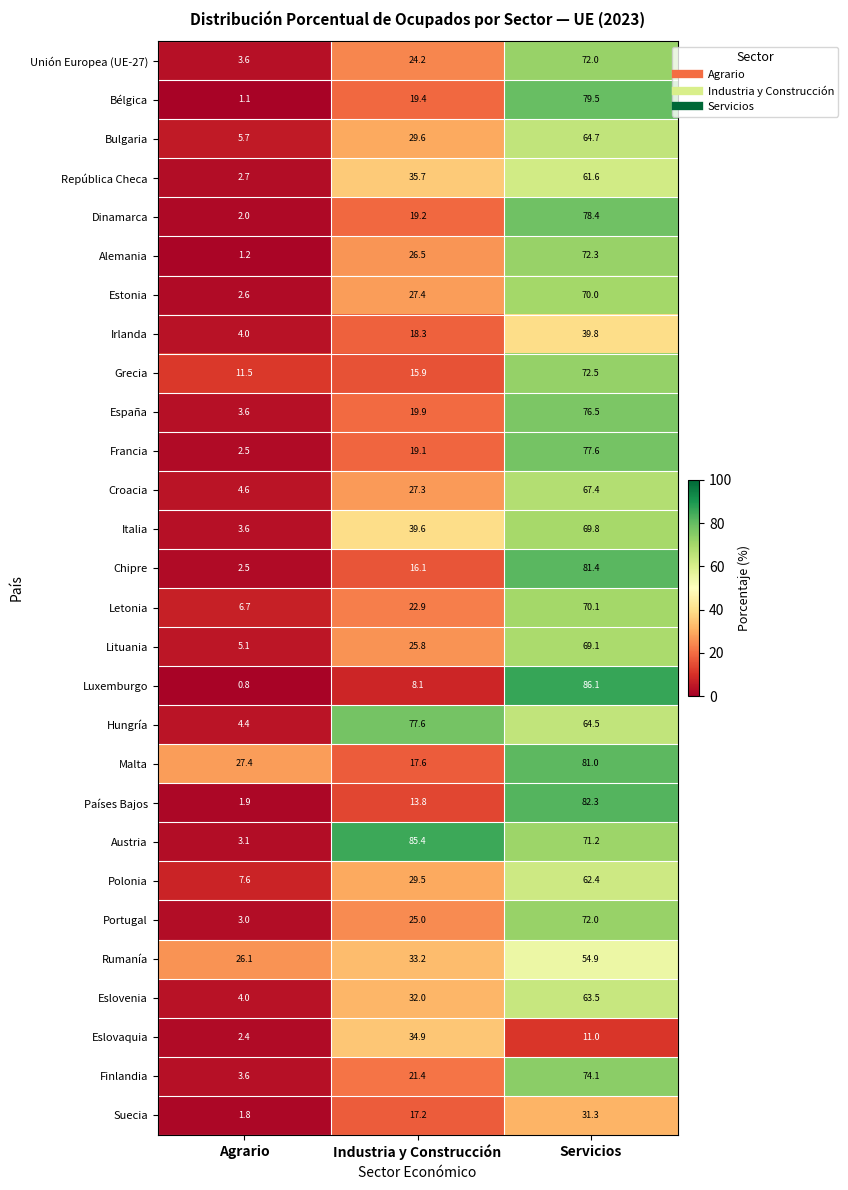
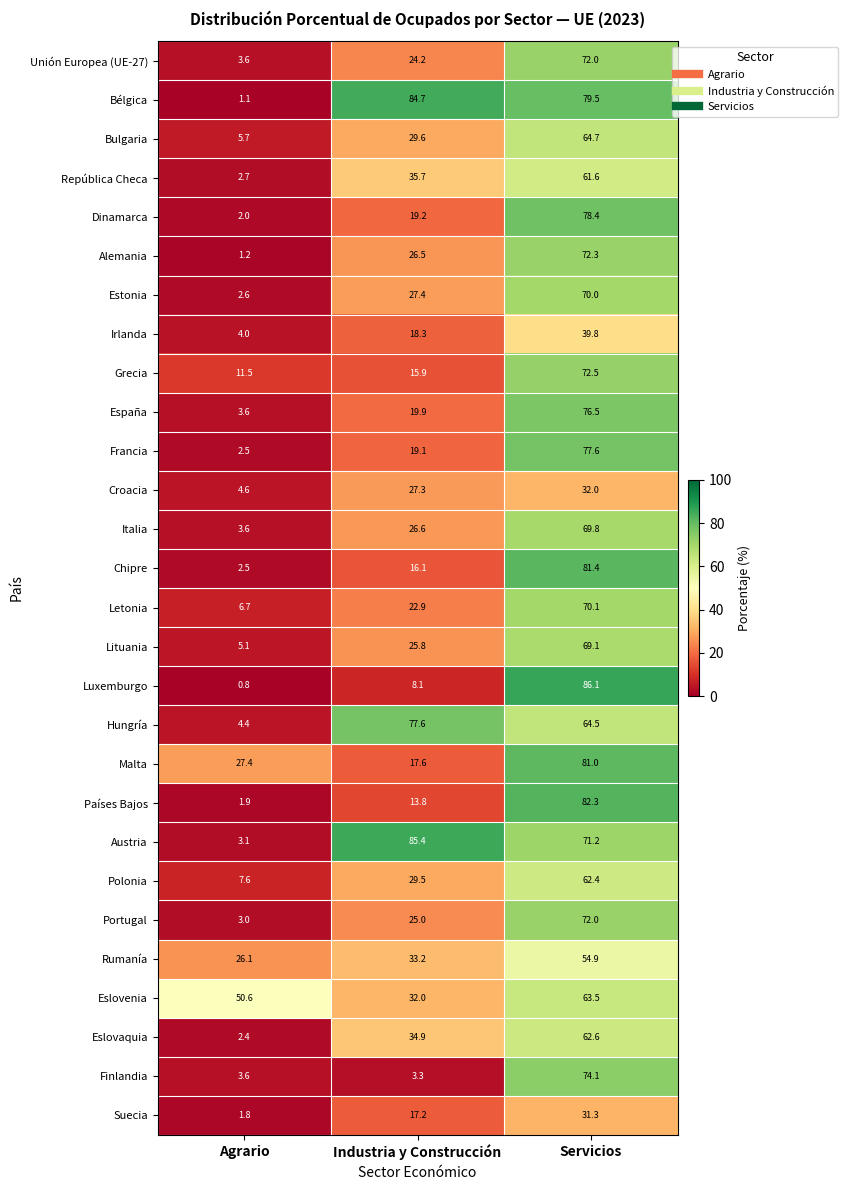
  {
    "Unión Europea (UE-27)": {
      "Agrario": 3.6,
      "Industria y Construcción": 24.2,
      "Servicios": 72.0
    },
    "Bélgica": {
      "Agrario": 1.1,
-     "Industria y Construcción": 19.4,
+     "Industria y Construcción": 84.7,
      "Servicios": 79.5
    },
    "Bulgaria": {
      "Agrario": 5.7,
      "Industria y Construcción": 29.6,
      "Servicios": 64.7
    },
    "República Checa": {
      "Agrario": 2.7,
      "Industria y Construcción": 35.7,
      "Servicios": 61.6
    },
    "Dinamarca": {
      "Agrario": 2.0,
      "Industria y Construcción": 19.2,
      "Servicios": 78.4
    },
    "Alemania": {
      "Agrario": 1.2,
      "Industria y Construcción": 26.5,
      "Servicios": 72.3
    },
    "Estonia": {
      "Agrario": 2.6,
      "Industria y Construcción": 27.4,
      "Servicios": 70.0
    },
    "Irlanda": {
      "Agrario": 4.0,
      "Industria y Construcción": 18.3,
      "Servicios": 39.8
    },
    "Grecia": {
      "Agrario": 11.5,
      "Industria y Construcción": 15.9,
      "Servicios": 72.5
    },
    "España": {
      "Agrario": 3.6,
      "Industria y Construcción": 19.9,
      "Servicios": 76.5
    },
    "Francia": {
      "Agrario": 2.5,
      "Industria y Construcción": 19.1,
      "Servicios": 77.6
    },
    "Croacia": {
      "Agrario": 4.6,
      "Industria y Construcción": 27.3,
-     "Servicios": 67.4
+     "Servicios": 32.0
    },
    "Italia": {
      "Agrario": 3.6,
-     "Industria y Construcción": 39.6,
+     "Industria y Construcción": 26.6,
      "Servicios": 69.8
    },
    "Chipre": {
      "Agrario": 2.5,
      "Industria y Construcción": 16.1,
      "Servicios": 81.4
    },
    "Letonia": {
      "Agrario": 6.7,
      "Industria y Construcción": 22.9,
      "Servicios": 70.1
    },
    "Lituania": {
      "Agrario": 5.1,
      "Industria y Construcción": 25.8,
      "Servicios": 69.1
    },
    "Luxemburgo": {
      "Agrario": 0.8,
      "Industria y Construcción": 8.1,
      "Servicios": 86.1
    },
    "Hungría": {
      "Agrario": 4.4,
      "Industria y Construcción": 77.6,
      "Servicios": 64.5
    },
    "Malta": {
      "Agrario": 27.4,
      "Industria y Construcción": 17.6,
      "Servicios": 81.0
    },
    "Países Bajos": {
      "Agrario": 1.9,
      "Industria y Construcción": 13.8,
      "Servicios": 82.3
    },
    "Austria": {
      "Agrario": 3.1,
      "Industria y Construcción": 85.4,
      "Servicios": 71.2
    },
    "Polonia": {
      "Agrario": 7.6,
      "Industria y Construcción": 29.5,
      "Servicios": 62.4
    },
    "Portugal": {
      "Agrario": 3.0,
      "Industria y Construcción": 25.0,
      "Servicios": 72.0
    },
    "Rumanía": {
      "Agrario": 26.1,
      "Industria y Construcción": 33.2,
      "Servicios": 54.9
    },
    "Eslovenia": {
-     "Agrario": 4.0,
+     "Agrario": 50.6,
      "Industria y Construcción": 32.0,
      "Servicios": 63.5
    },
    "Eslovaquia": {
      "Agrario": 2.4,
      "Industria y Construcción": 34.9,
-     "Servicios": 11.0
+     "Servicios": 62.6
    },
    "Finlandia": {
      "Agrario": 3.6,
-     "Industria y Construcción": 21.4,
+     "Industria y Construcción": 3.3,
      "Servicios": 74.1
    },
    "Suecia": {
      "Agrario": 1.8,
      "Industria y Construcción": 17.2,
      "Servicios": 31.3
    }
  }
